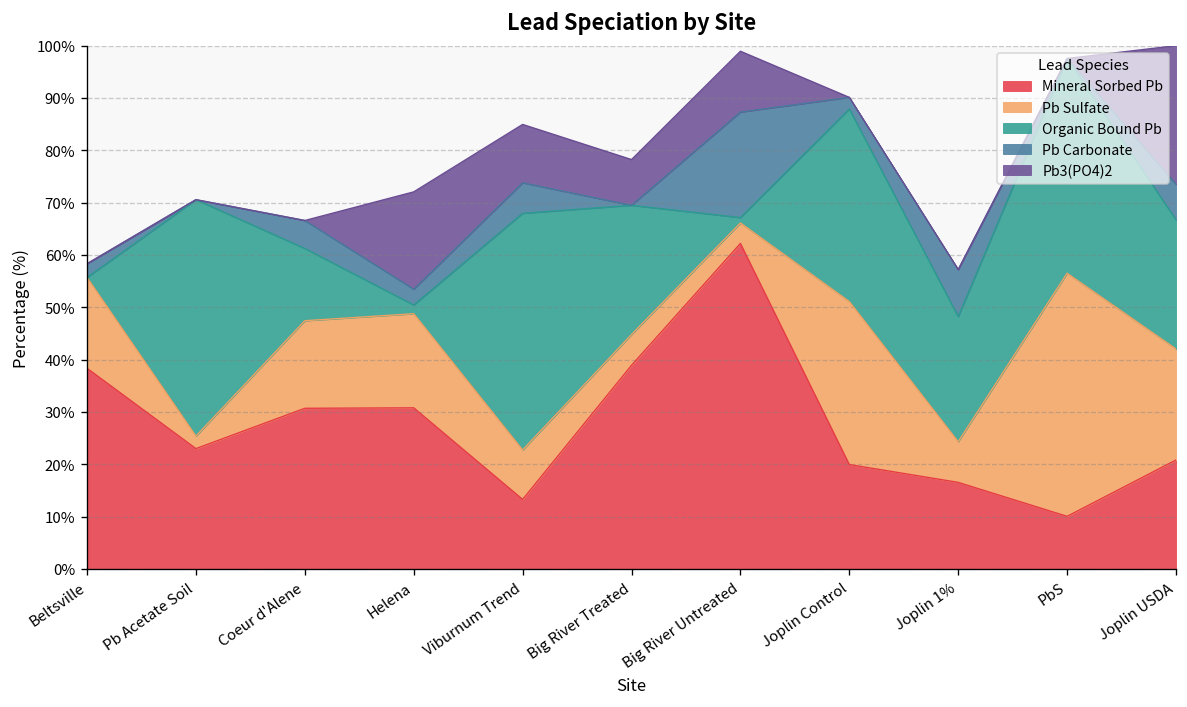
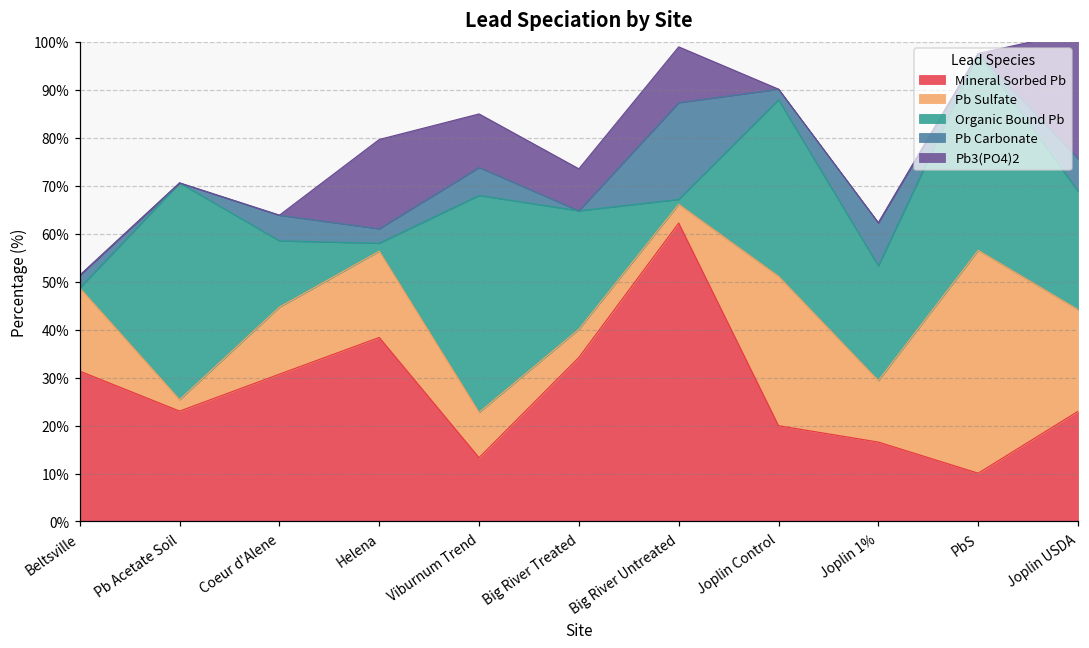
  {
    "Mineral Sorbed Pb": {
-     "Beltsville": "38%",
+     "Beltsville": "31%",
      "Pb Acetate Soil": "23%",
      "Coeur d'Alene": "31%",
-     "Helena": "31%",
+     "Helena": "38%",
      "Viburnum Trend": "13%",
-     "Big River Treated": "39%",
+     "Big River Treated": "34%",
      "Big River Untreated": "62%",
      "Joplin Control": "20%",
      "Joplin 1%": "17%",
      "PbS": "10%",
-     "Joplin USDA": "21%"
+     "Joplin USDA": "23%"
    },
    "Pb Sulfate": {
      "Pb Acetate Soil": "2%",
-     "Coeur d'Alene": "17%",
+     "Coeur d'Alene": "14%",
      "Helena": "18%",
      "Viburnum Trend": "9%",
      "Big River Treated": "6%",
      "Big River Untreated": "4%",
      "Joplin Control": "31%",
-     "Joplin 1%": "8%",
+     "Joplin 1%": "13%",
      "PbS": "46%",
      "Joplin USDA": "21%"
    },
    "Pb3(PO4)2": {
      "Helena": "19%",
      "Viburnum Trend": "11%",
      "Big River Treated": "9%",
      "Big River Untreated": "12%"
    }
  }
